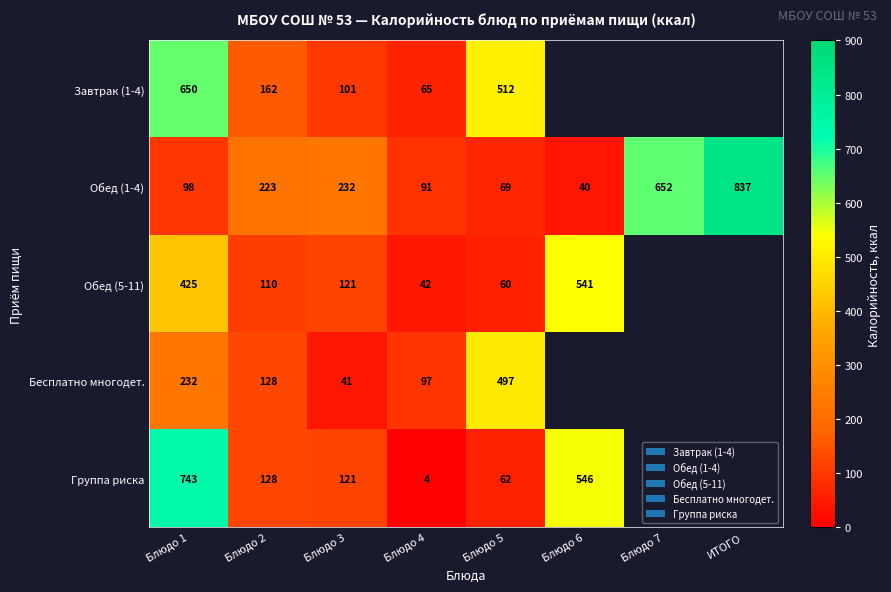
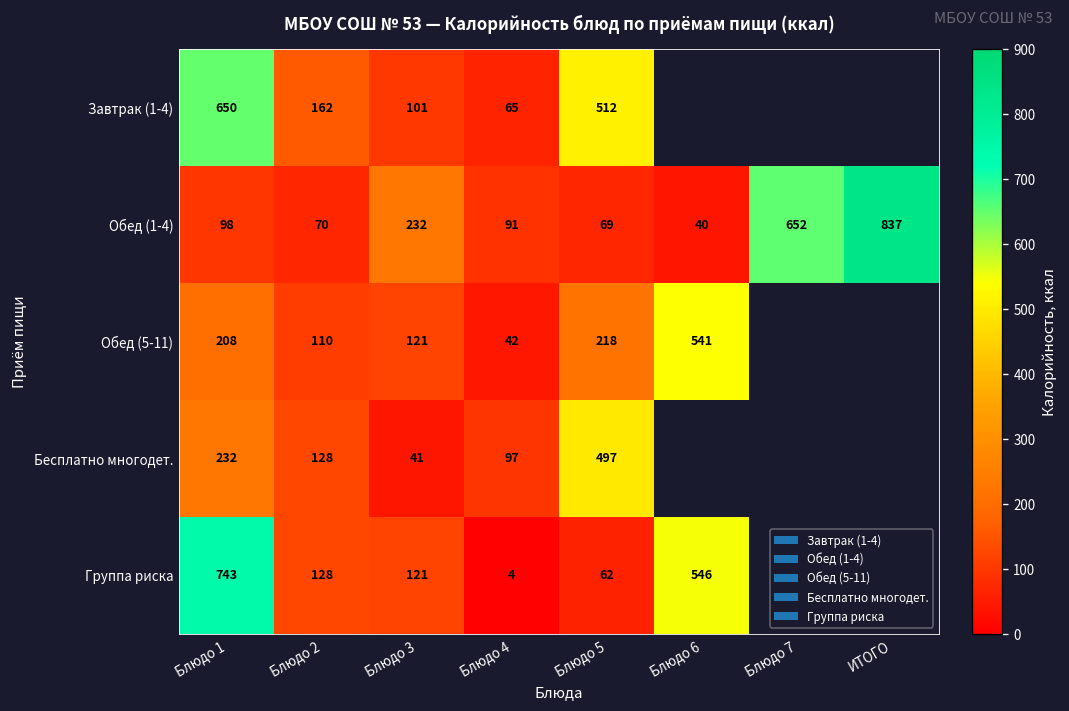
  {
    "Завтрак (1-4)": {
      "Блюдо 1": 650,
      "Блюдо 2": 162,
      "Блюдо 3": 101,
      "Блюдо 4": 65,
      "Блюдо 5": 512
    },
    "Обед (1-4)": {
      "Блюдо 1": 98,
-     "Блюдо 2": 223,
+     "Блюдо 2": 70,
      "Блюдо 3": 232,
      "Блюдо 4": 91,
      "Блюдо 5": 69,
      "Блюдо 6": 40,
      "Блюдо 7": 652,
      "ИТОГО": 837
    },
    "Обед (5-11)": {
-     "Блюдо 1": 425,
+     "Блюдо 1": 208,
      "Блюдо 2": 110,
      "Блюдо 3": 121,
      "Блюдо 4": 42,
-     "Блюдо 5": 60,
+     "Блюдо 5": 218,
      "Блюдо 6": 541
    },
    "Бесплатно многодет.": {
      "Блюдо 1": 232,
      "Блюдо 2": 128,
      "Блюдо 3": 41,
      "Блюдо 4": 97,
      "Блюдо 5": 497
    },
    "Группа риска": {
      "Блюдо 1": 743,
      "Блюдо 2": 128,
      "Блюдо 3": 121,
      "Блюдо 4": 4,
      "Блюдо 5": 62,
      "Блюдо 6": 546
    }
  }
